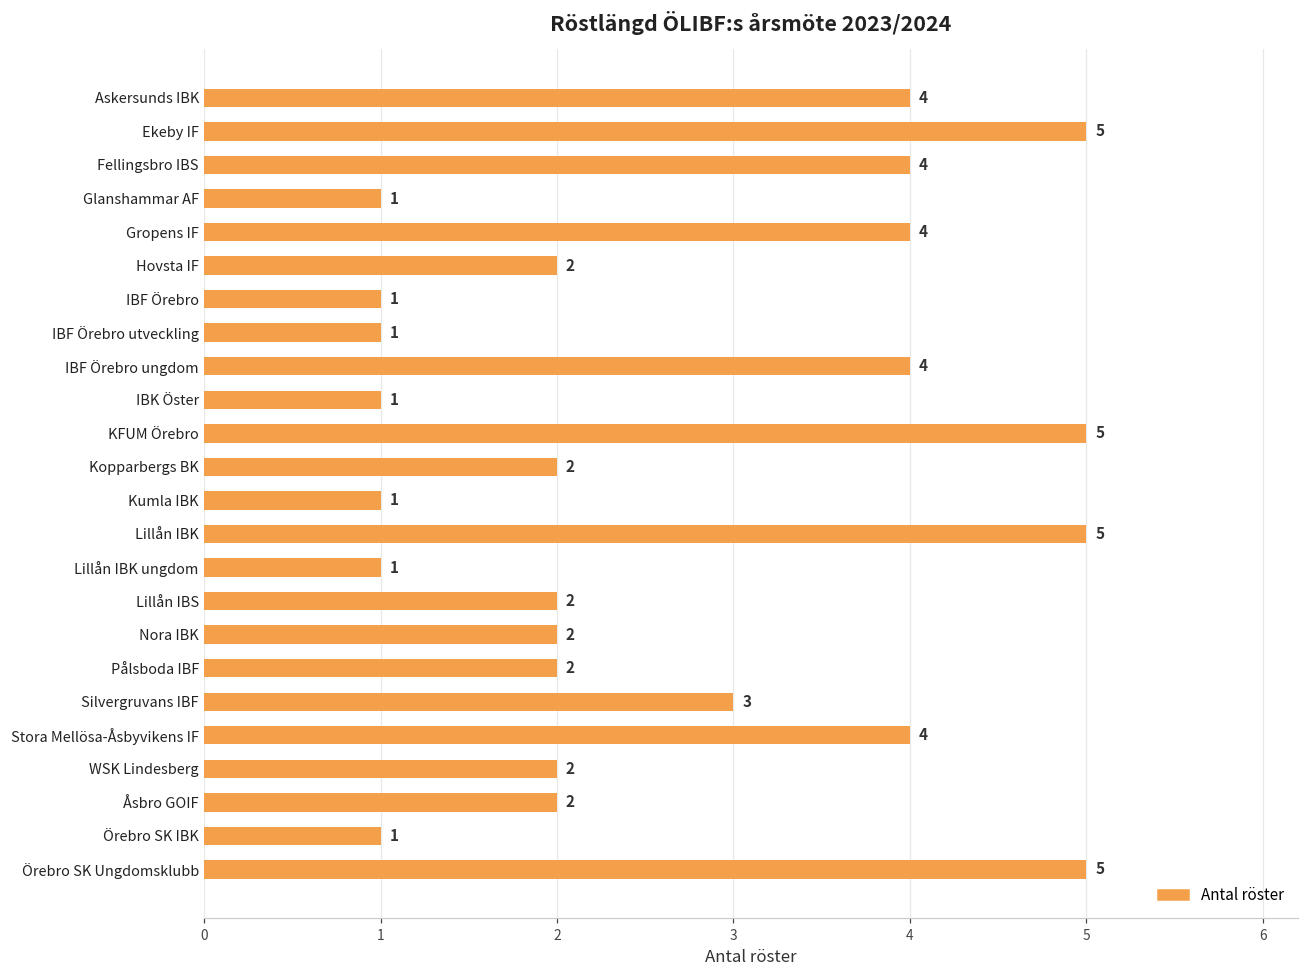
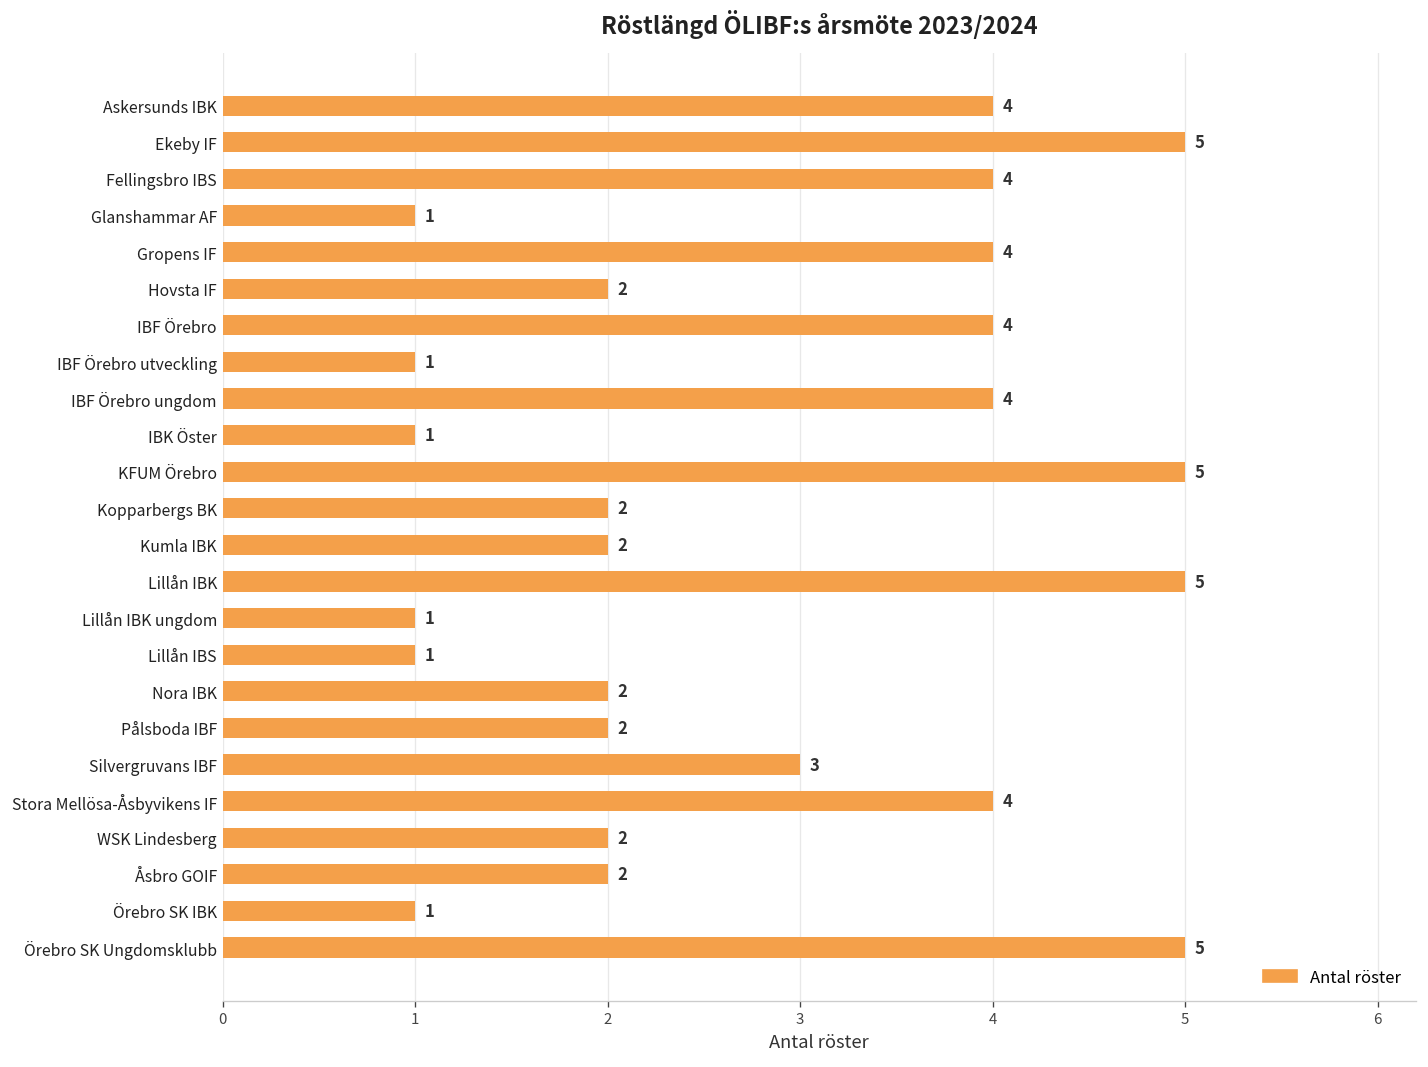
  {
    "Askersunds IBK": 4,
    "Ekeby IF": 5,
    "Fellingsbro IBS": 4,
    "Glanshammar AF": 1,
    "Gropens IF": 4,
    "Hovsta IF": 2,
-   "IBF Örebro": 1,
+   "IBF Örebro": 4,
    "IBF Örebro utveckling": 1,
    "IBF Örebro ungdom": 4,
    "IBK Öster": 1,
    "KFUM Örebro": 5,
    "Kopparbergs BK": 2,
-   "Kumla IBK": 1,
+   "Kumla IBK": 2,
    "Lillån IBK": 5,
    "Lillån IBK ungdom": 1,
-   "Lillån IBS": 2,
+   "Lillån IBS": 1,
    "Nora IBK": 2,
    "Pålsboda IBF": 2,
    "Silvergruvans IBF": 3,
    "Stora Mellösa-Åsbyvikens IF": 4,
    "WSK Lindesberg": 2,
    "Åsbro GOIF": 2,
    "Örebro SK IBK": 1,
    "Örebro SK Ungdomsklubb": 5
  }
